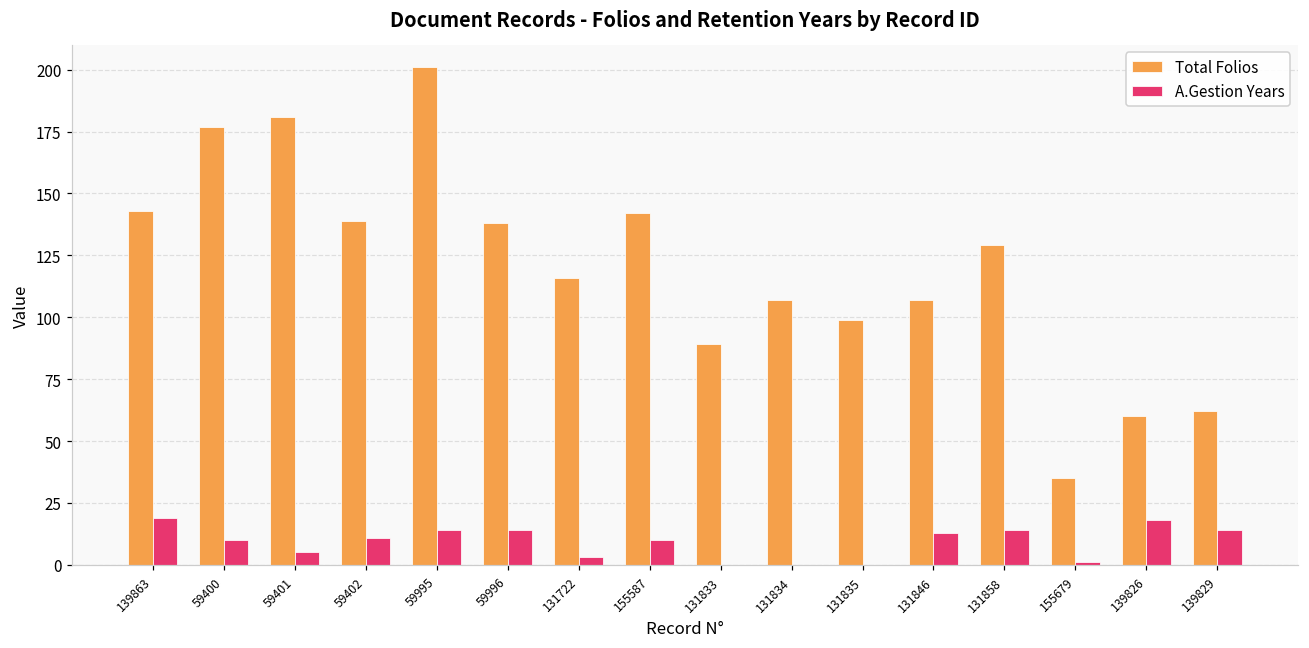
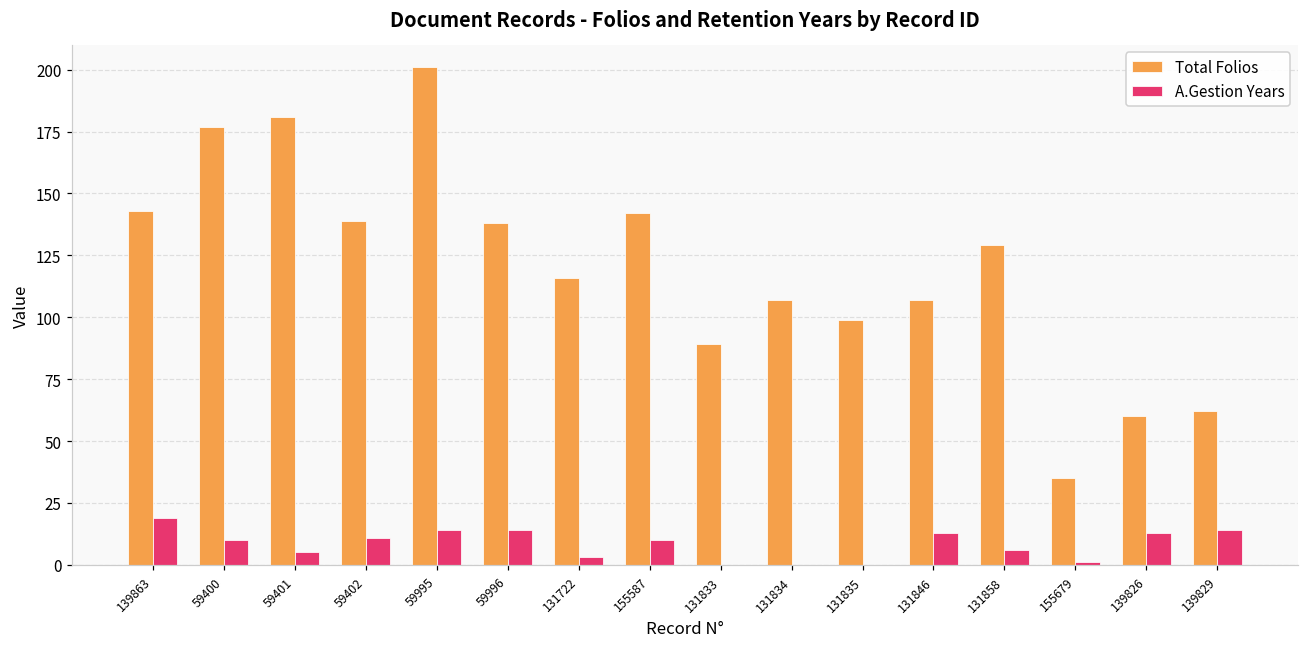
  {
    "Total Folios": {
      "139863": 143,
      "59400": 177,
      "59401": 181,
      "59402": 139,
      "59995": 201,
      "59996": 138,
      "131722": 116,
      "155587": 142,
      "131833": 89,
      "131834": 107,
      "131835": 99,
      "131846": 107,
      "131858": 129,
      "155679": 35,
      "139826": 60,
      "139829": 62
    },
    "A.Gestion Years": {
      "139863": 19,
      "59400": 10,
      "59401": 5,
      "59402": 11,
      "59995": 14,
      "59996": 14,
      "131722": 3,
      "155587": 10,
      "131833": 0,
      "131834": 0,
      "131835": 0,
      "131846": 13,
-     "131858": 14,
-     "139826": 18,
+     "131858": 6,
+     "139826": 13,
      "139829": 14
    }
  }
